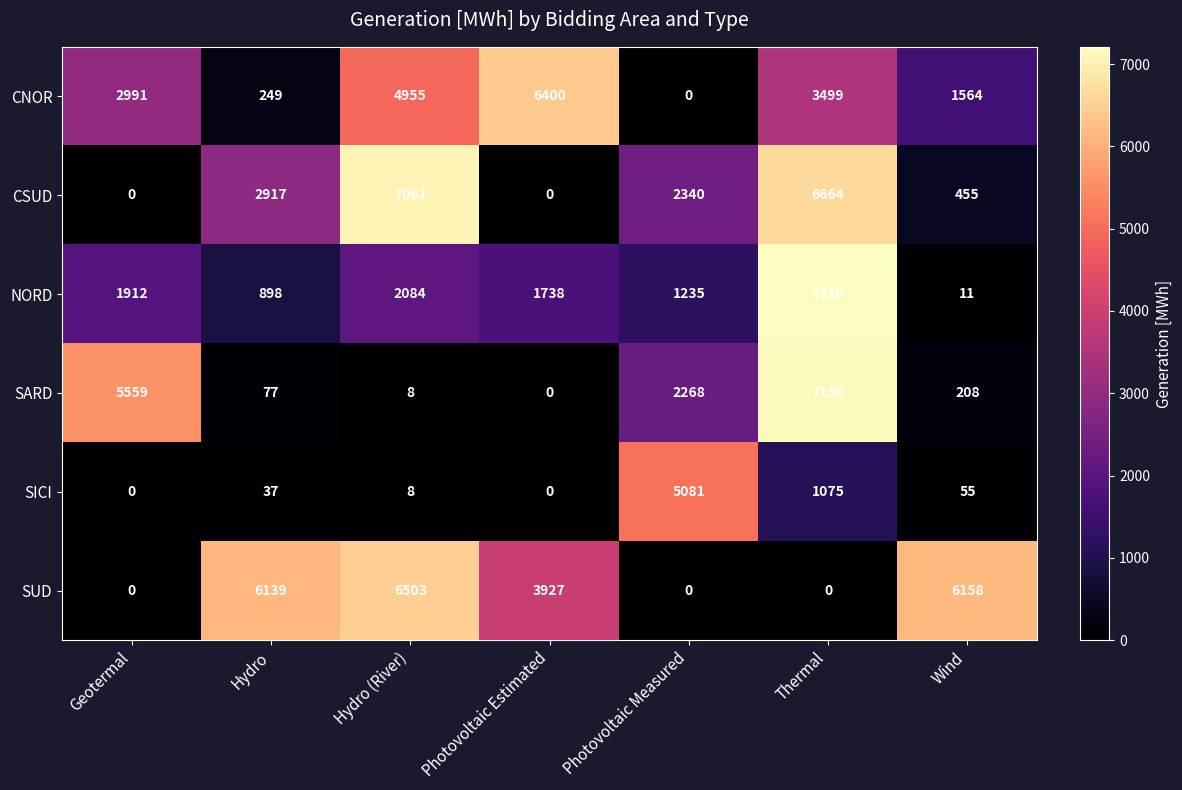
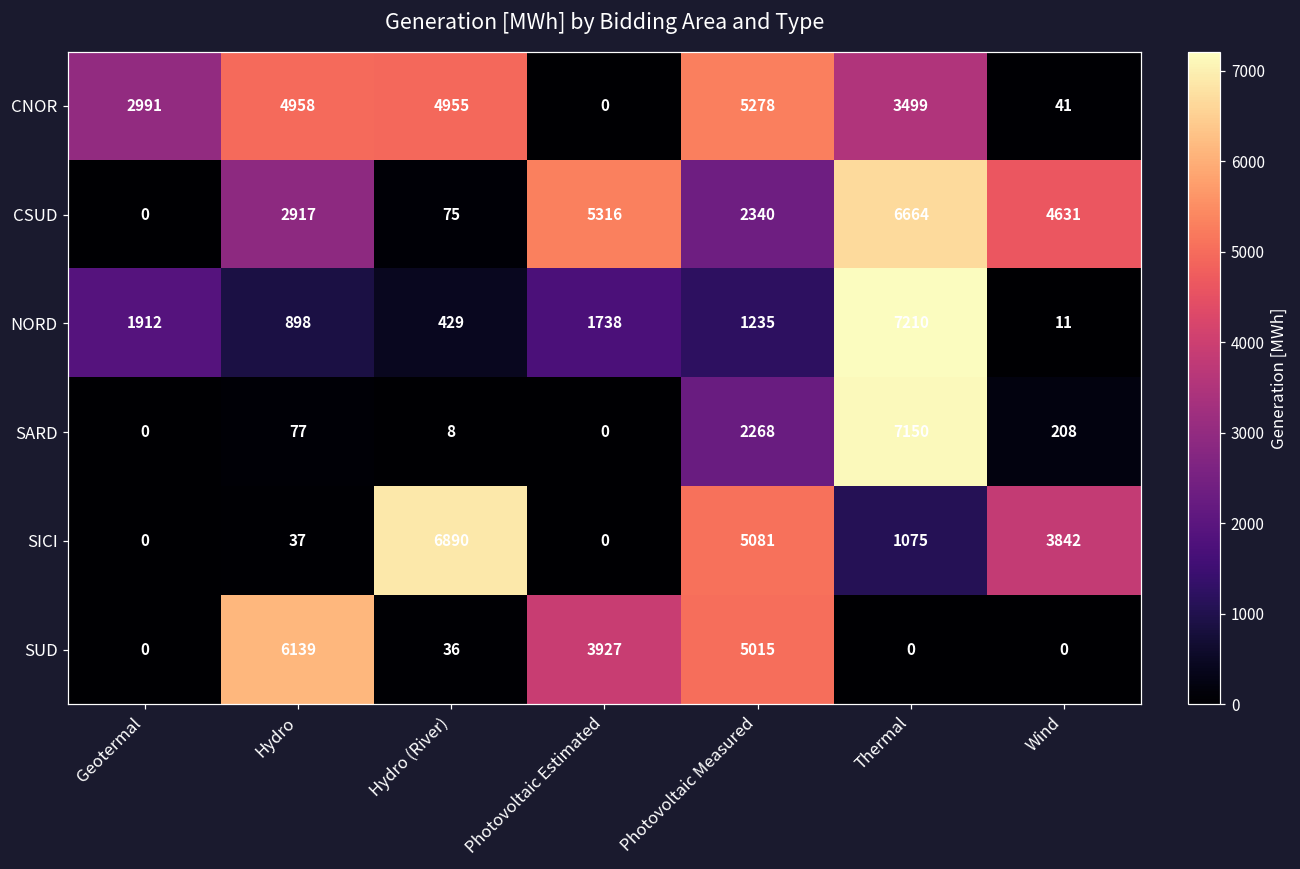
  {
    "CNOR": {
      "Geotermal": 2991,
-     "Hydro": 249,
+     "Hydro": 4958,
      "Hydro (River)": 4955,
-     "Photovoltaic Estimated": 6400,
-     "Photovoltaic Measured": 0,
+     "Photovoltaic Estimated": 0,
+     "Photovoltaic Measured": 5278,
      "Thermal": 3499,
-     "Wind": 1564
+     "Wind": 41
    },
    "CSUD": {
      "Geotermal": 0,
      "Hydro": 2917,
-     "Hydro (River)": 7061,
-     "Photovoltaic Estimated": 0,
+     "Hydro (River)": 75,
+     "Photovoltaic Estimated": 5316,
      "Photovoltaic Measured": 2340,
      "Thermal": 6664,
-     "Wind": 455
+     "Wind": 4631
    },
    "NORD": {
      "Geotermal": 1912,
      "Hydro": 898,
-     "Hydro (River)": 2084,
+     "Hydro (River)": 429,
      "Photovoltaic Estimated": 1738,
      "Photovoltaic Measured": 1235,
      "Thermal": 7210,
      "Wind": 11
    },
    "SARD": {
-     "Geotermal": 5559,
+     "Geotermal": 0,
      "Hydro": 77,
      "Hydro (River)": 8,
      "Photovoltaic Estimated": 0,
      "Photovoltaic Measured": 2268,
      "Thermal": 7150,
      "Wind": 208
    },
    "SICI": {
      "Geotermal": 0,
      "Hydro": 37,
-     "Hydro (River)": 8,
+     "Hydro (River)": 6890,
      "Photovoltaic Estimated": 0,
      "Photovoltaic Measured": 5081,
      "Thermal": 1075,
-     "Wind": 55
+     "Wind": 3842
    },
    "SUD": {
      "Geotermal": 0,
      "Hydro": 6139,
-     "Hydro (River)": 6503,
+     "Hydro (River)": 36,
      "Photovoltaic Estimated": 3927,
-     "Photovoltaic Measured": 0,
+     "Photovoltaic Measured": 5015,
      "Thermal": 0,
-     "Wind": 6158
+     "Wind": 0
    }
  }
